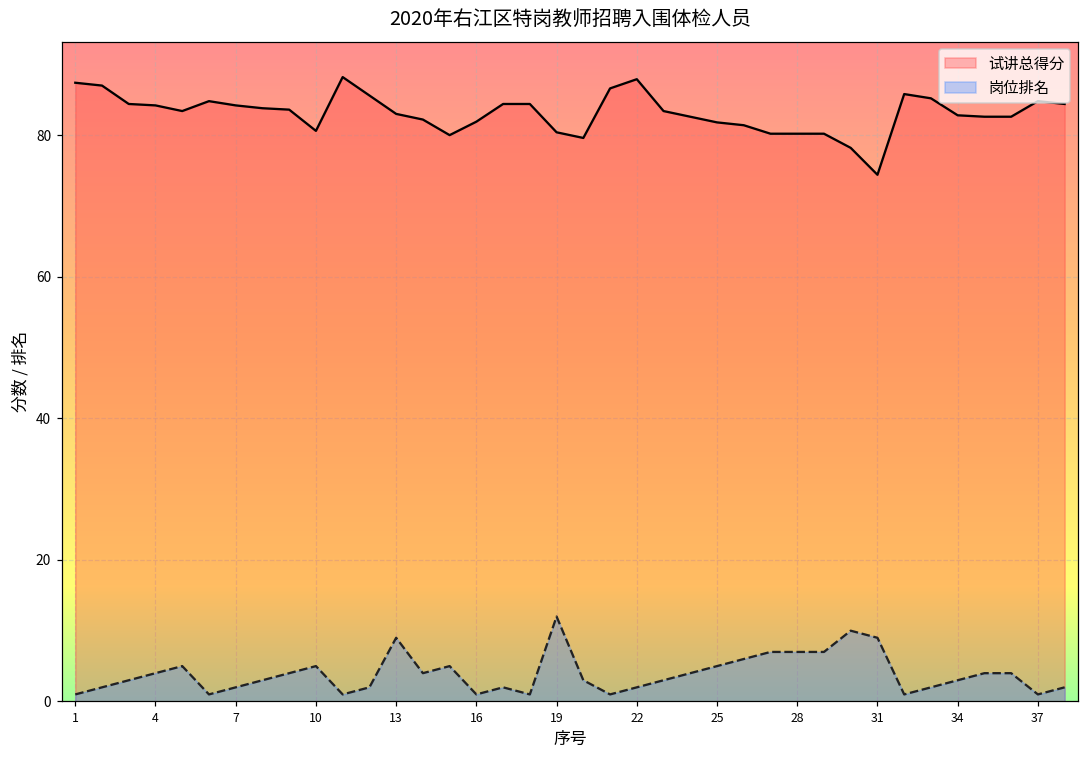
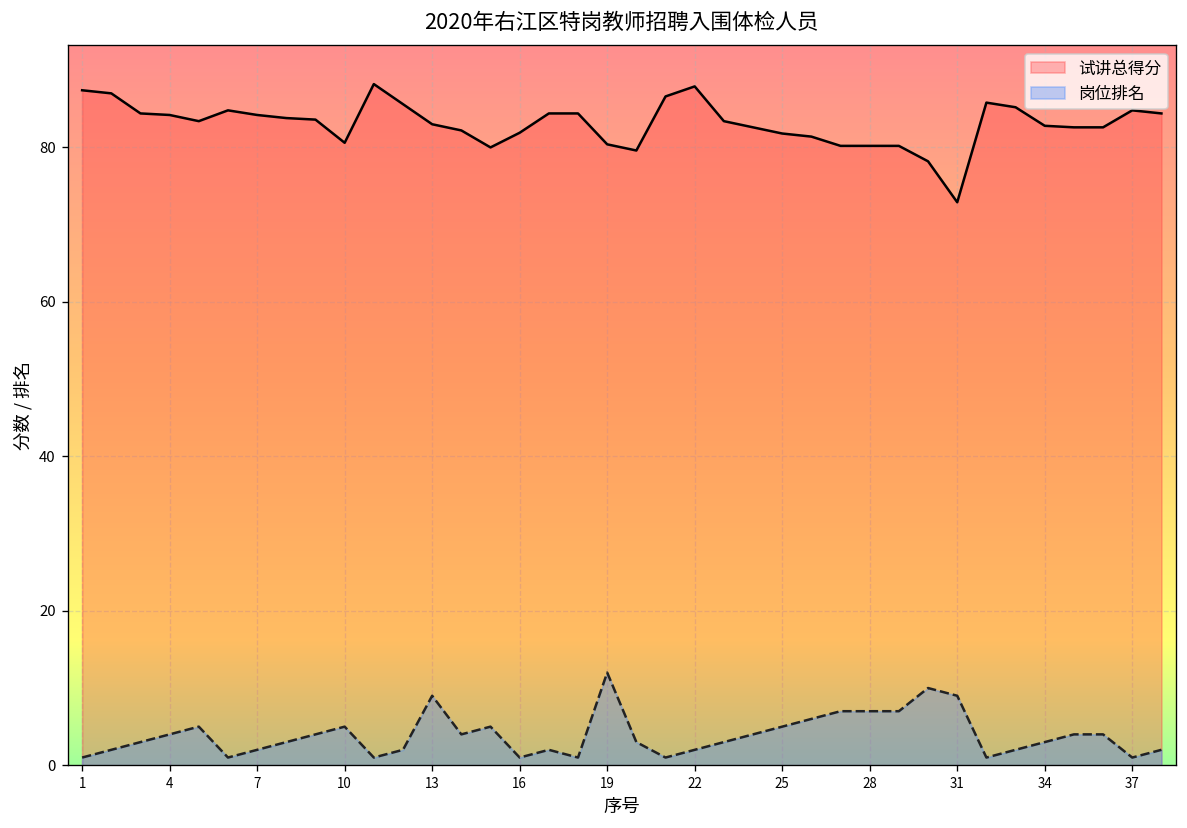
  {
    "试讲总得分": {
      "1": 87,
      "4": 84,
      "7": 84,
      "10": 81,
      "13": 83,
      "16": 82,
      "19": 80,
      "22": 88,
      "25": 82,
      "28": 80,
-     "31": 74,
+     "31": 73,
      "34": 83,
      "37": 85
    },
    "岗位排名": {
      "1": 1,
      "4": 4,
      "7": 2,
      "10": 5,
      "13": 9,
      "16": 1,
      "19": 12,
      "22": 2,
      "25": 5,
      "28": 7,
      "31": 9,
      "34": 3,
      "37": 1
    }
  }
